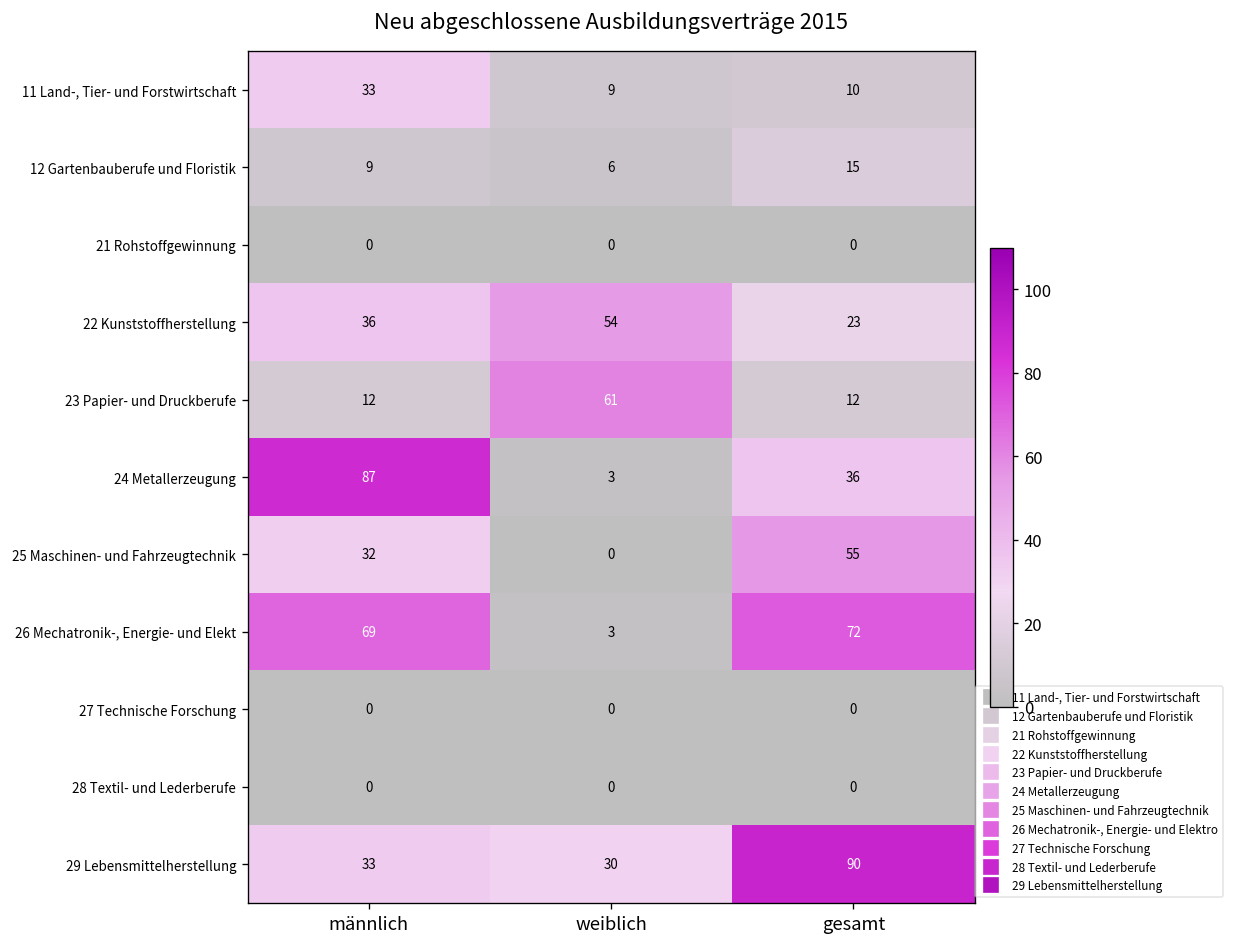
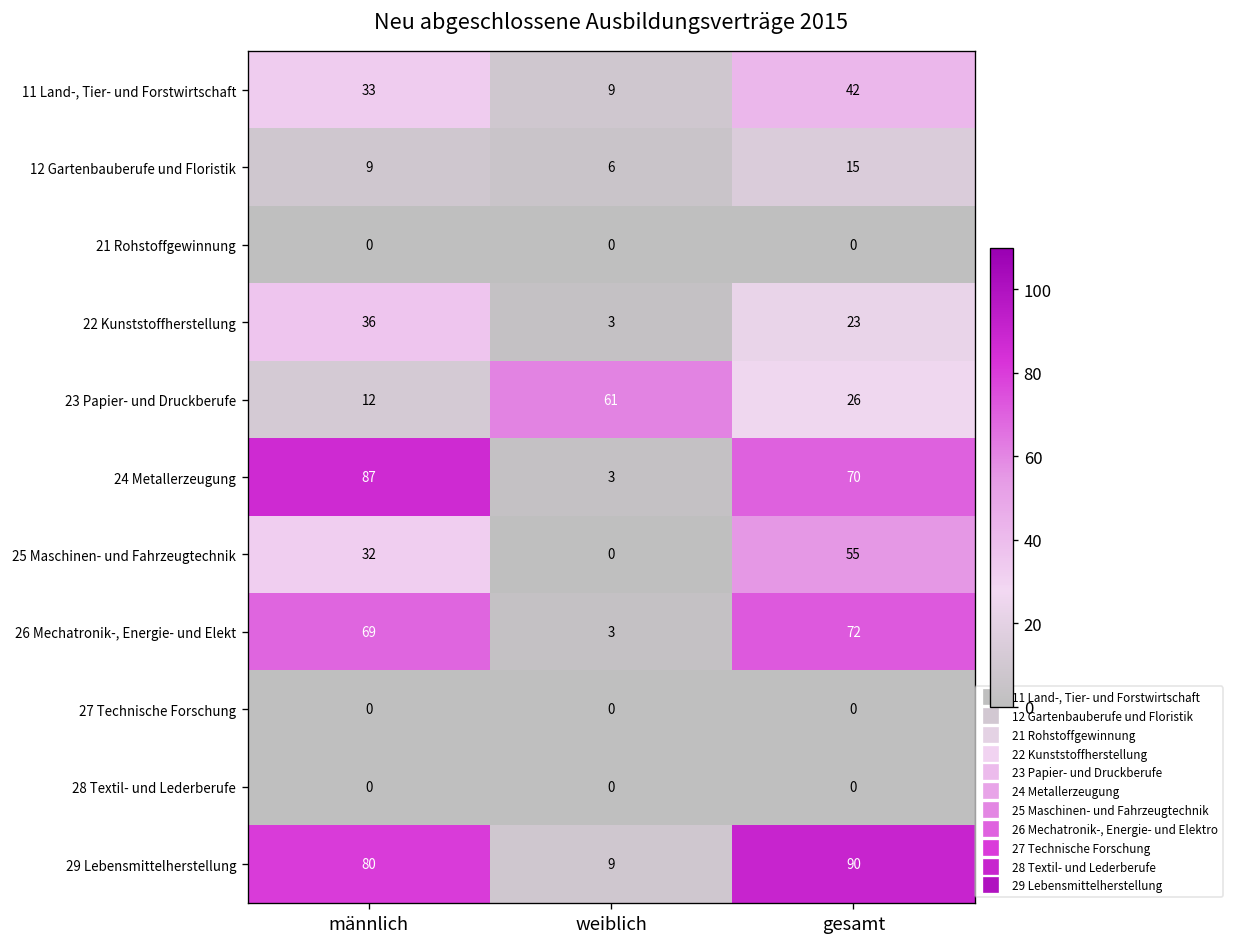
  {
    "11 Land-, Tier- und Forstwirtschaft": {
      "männlich": 33,
      "weiblich": 9,
-     "gesamt": 10
+     "gesamt": 42
    },
    "12 Gartenbauberufe und Floristik": {
      "männlich": 9,
      "weiblich": 6,
      "gesamt": 15
    },
    "21 Rohstoffgewinnung": {
      "männlich": 0,
      "weiblich": 0,
      "gesamt": 0
    },
    "22 Kunststoffherstellung": {
      "männlich": 36,
-     "weiblich": 54,
+     "weiblich": 3,
      "gesamt": 23
    },
    "23 Papier- und Druckberufe": {
      "männlich": 12,
      "weiblich": 61,
-     "gesamt": 12
+     "gesamt": 26
    },
    "24 Metallerzeugung": {
      "männlich": 87,
      "weiblich": 3,
-     "gesamt": 36
+     "gesamt": 70
    },
    "25 Maschinen- und Fahrzeugtechnik": {
      "männlich": 32,
      "weiblich": 0,
      "gesamt": 55
    },
    "26 Mechatronik-, Energie- und Elekt": {
      "männlich": 69,
      "weiblich": 3,
      "gesamt": 72
    },
    "27 Technische Forschung": {
      "männlich": 0,
      "weiblich": 0,
      "gesamt": 0
    },
    "28 Textil- und Lederberufe": {
      "männlich": 0,
      "weiblich": 0,
      "gesamt": 0
    },
    "29 Lebensmittelherstellung": {
-     "männlich": 33,
-     "weiblich": 30,
+     "männlich": 80,
+     "weiblich": 9,
      "gesamt": 90
    }
  }
